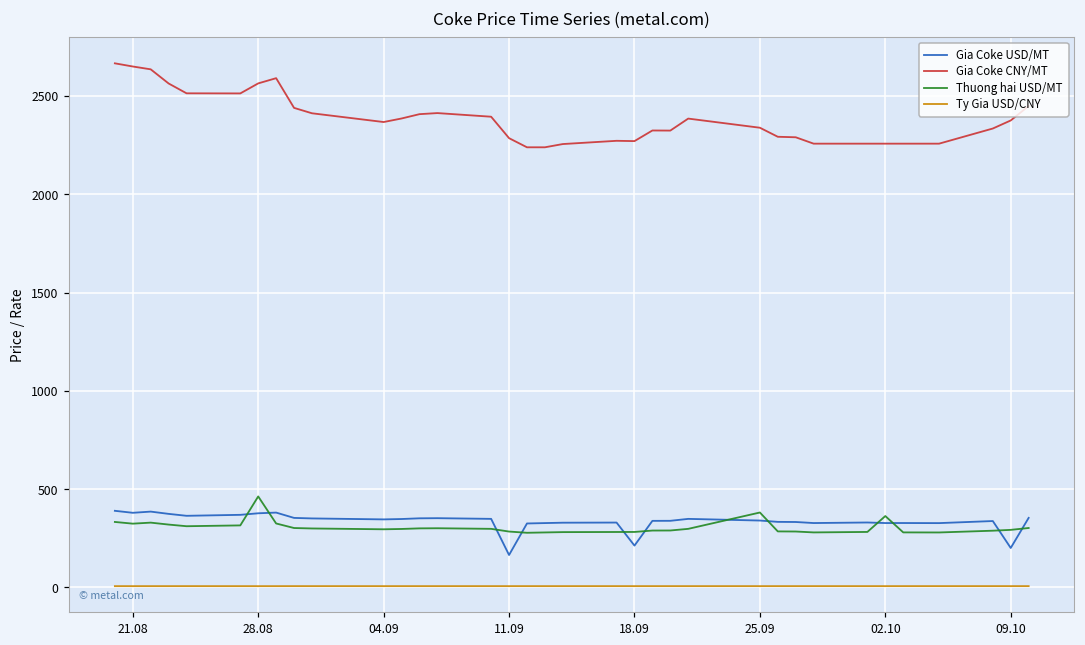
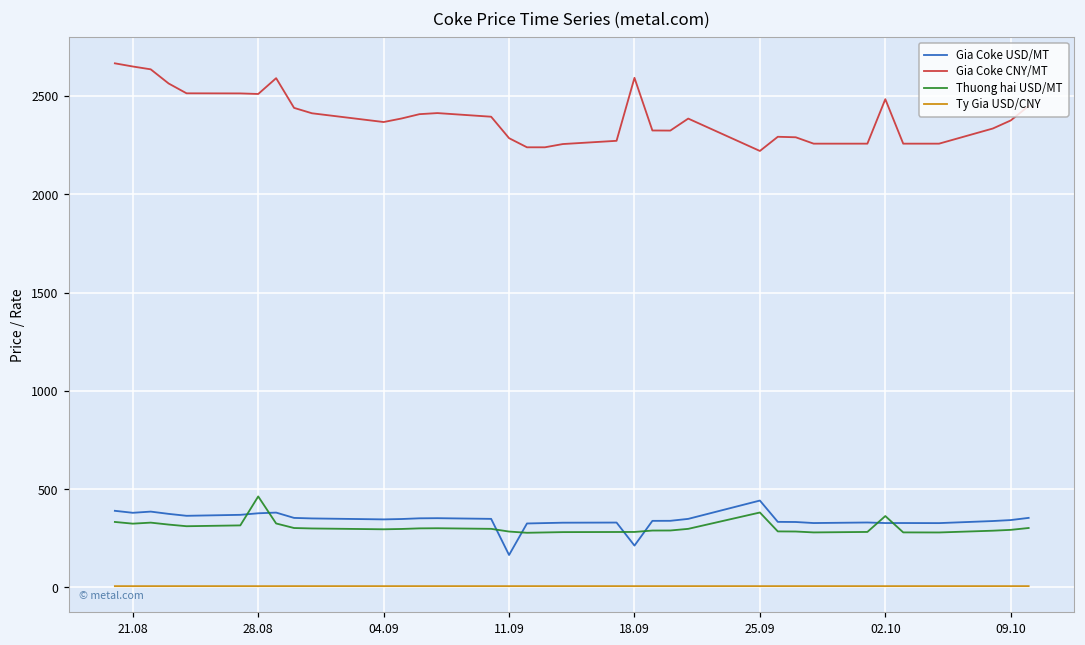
  {
    "Gia Coke USD/MT": {
      "21.08": 380,
      "28.08": 380,
      "04.09": 350,
      "11.09": 170,
      "18.09": 210,
-     "25.09": 340,
+     "25.09": 440,
      "02.10": 330,
-     "09.10": 200
+     "09.10": 340
    },
    "Gia Coke CNY/MT": {
      "21.08": 2650,
-     "28.08": 2560,
+     "28.08": 2510,
      "04.09": 2370,
      "11.09": 2290,
-     "18.09": 2270,
-     "25.09": 2340,
-     "02.10": 2260,
+     "18.09": 2590,
+     "25.09": 2220,
+     "02.10": 2480,
      "09.10": 2380
    },
    "Thuong hai USD/MT": {
      "21.08": 320,
      "28.08": 460,
      "04.09": 300,
      "11.09": 280,
      "18.09": 280,
      "25.09": 380,
      "02.10": 360,
      "09.10": 290
    },
    "Ty Gia USD/CNY": {
      "21.08": 10,
      "28.08": 10,
      "04.09": 10,
      "11.09": 10,
      "18.09": 10,
      "25.09": 10,
      "02.10": 10,
      "09.10": 10
    }
  }
